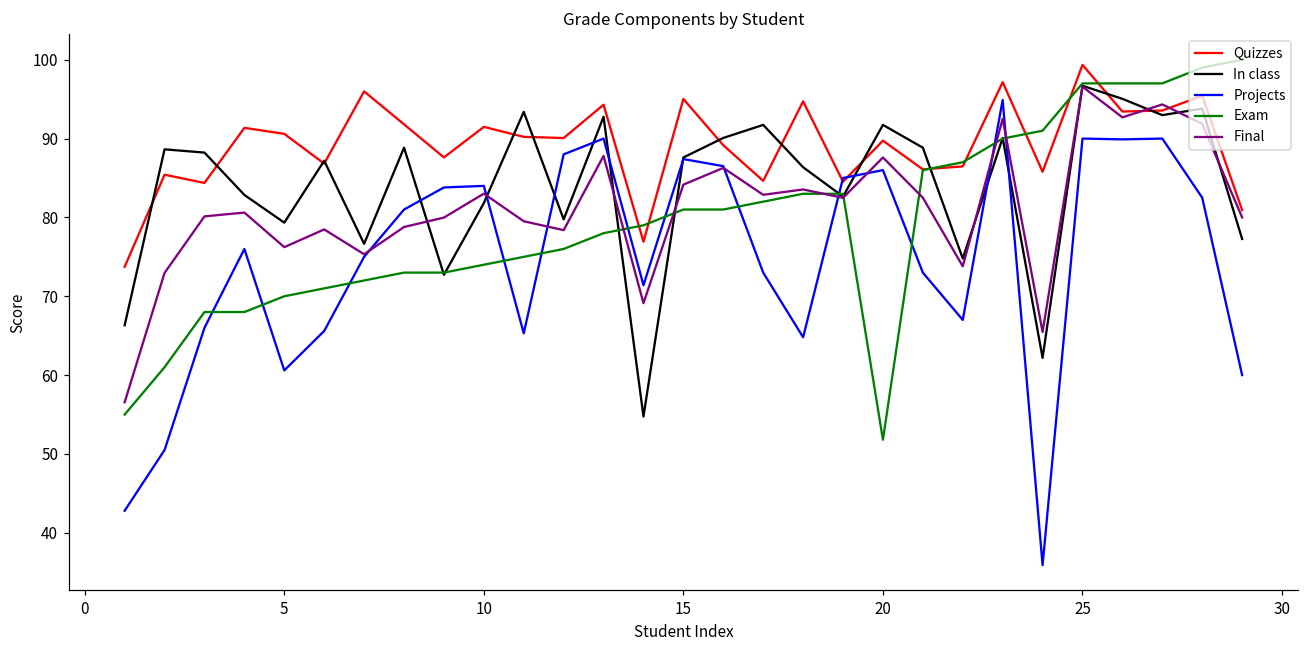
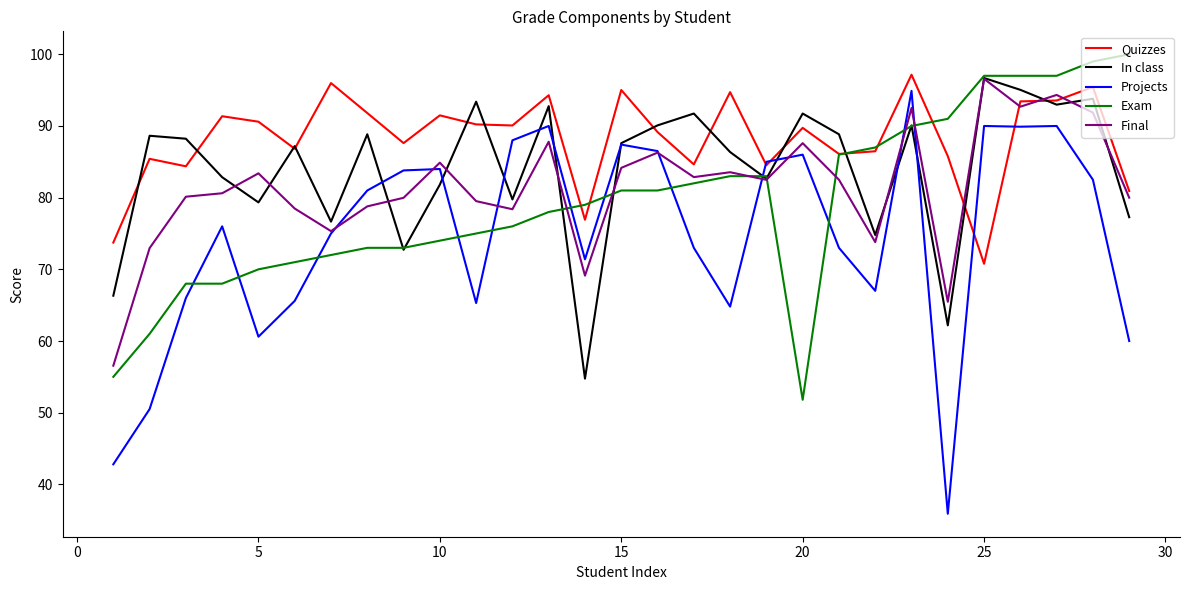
  {
    "Quizzes": {
      "5": 91,
      "10": 91,
      "15": 95,
      "20": 90,
-     "25": 99
+     "25": 71
    },
    "In class": {
      "5": 79,
      "10": 82,
      "20": 92
    },
    "Projects": {
      "5": 61,
      "10": 84,
      "20": 86,
      "25": 90
    },
    "Exam": {
      "5": 70,
      "10": 74,
      "15": 81,
      "20": 52
    },
    "Final": {
-     "5": 76,
-     "10": 83,
+     "5": 83,
+     "10": 85,
      "15": 84,
      "20": 88
    }
  }
